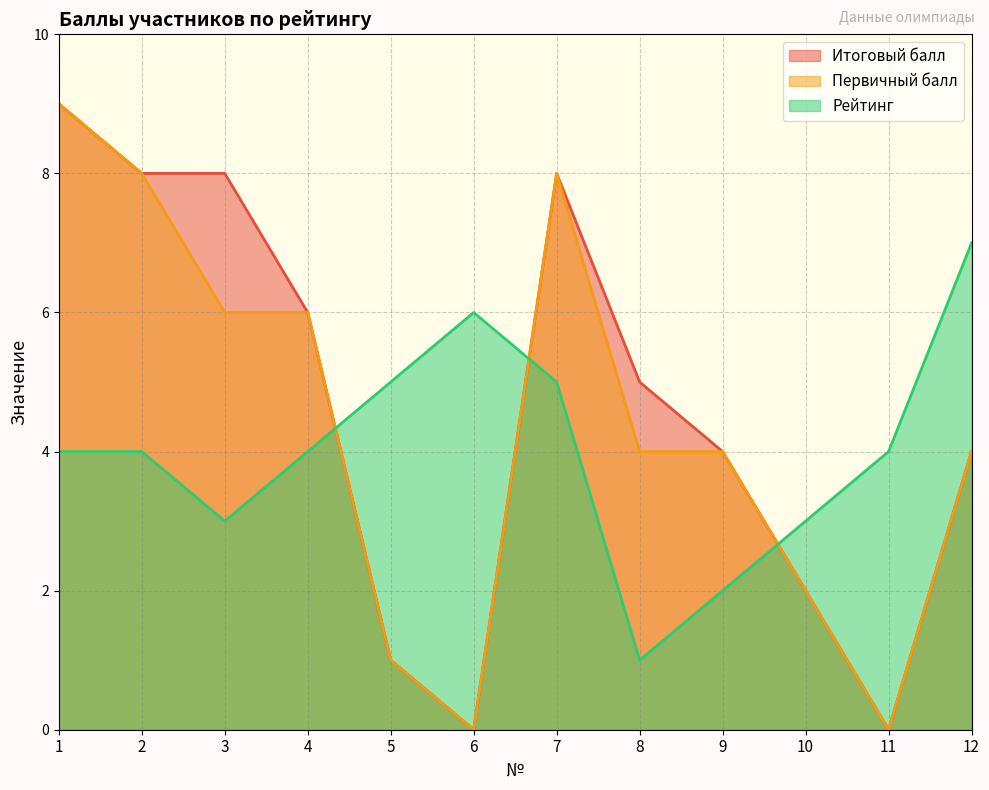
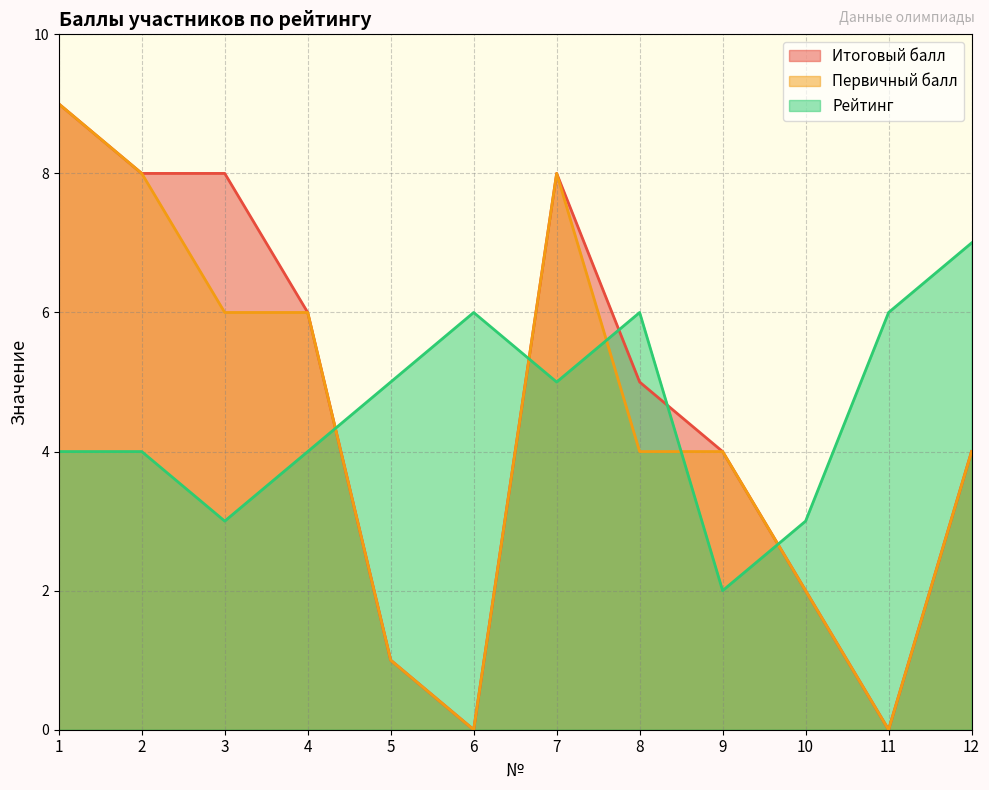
  {
    "Итоговый балл": {
      "3": 8,
      "8": 5
    },
    "Первичный балл": {
      "3": 6,
      "8": 4
    },
    "Рейтинг": {
      "1": 4,
      "2": 4,
      "3": 3,
      "4": 4,
      "5": 5,
      "6": 6,
      "7": 5,
-     "8": 1,
+     "8": 6,
      "9": 2,
      "10": 3,
-     "11": 4,
+     "11": 6,
      "12": 7
    }
  }
